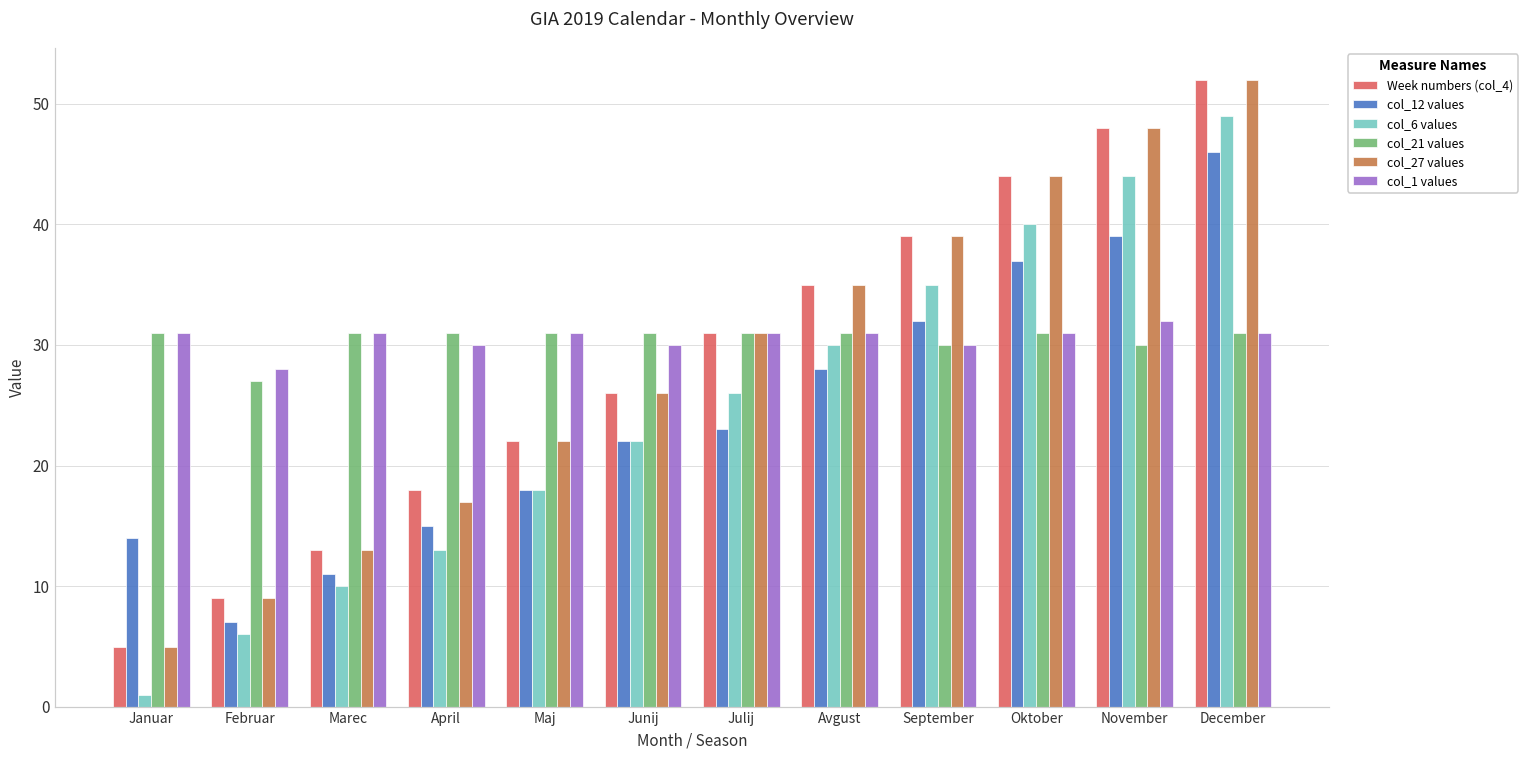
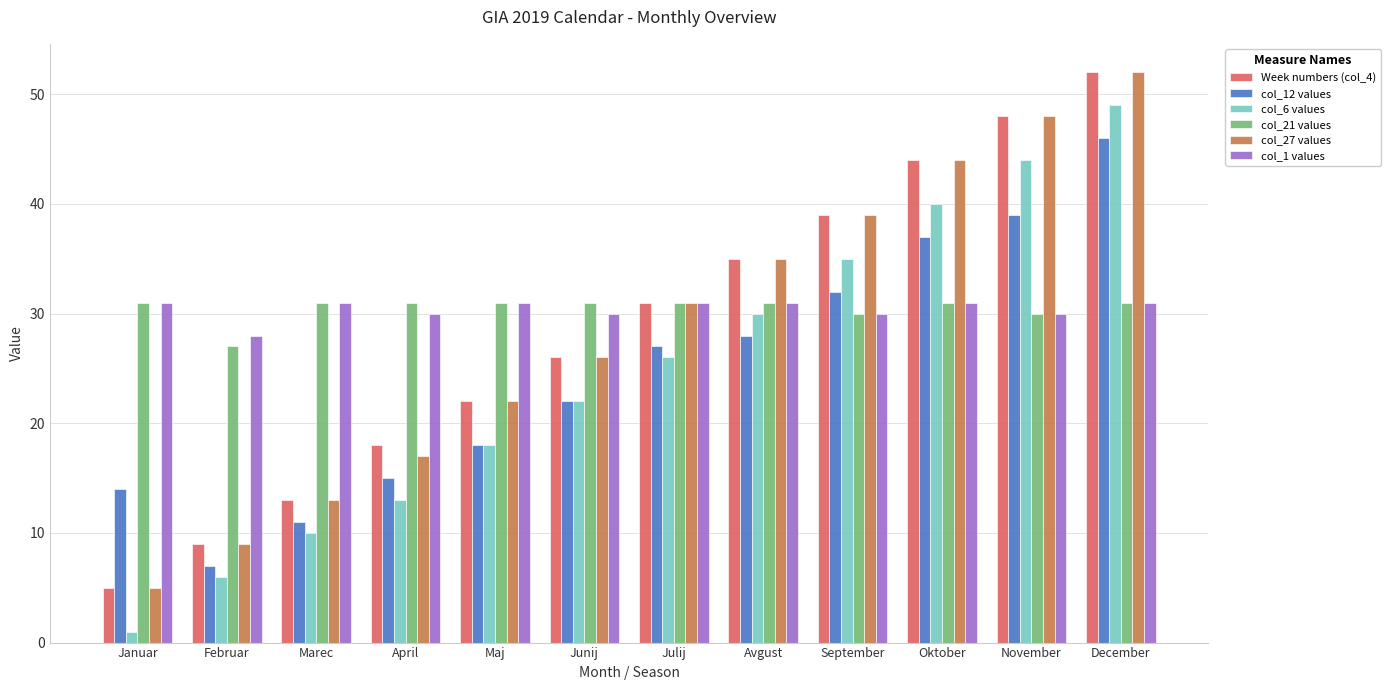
  {
    "col_12 values": {
      "Januar": 14,
      "Februar": 7,
      "Marec": 11,
      "April": 15,
      "Maj": 18,
      "Junij": 22,
-     "Julij": 23,
+     "Julij": 27,
      "Avgust": 28,
      "September": 32,
      "Oktober": 37,
      "November": 39,
      "December": 46
    },
    "col_6 values": {
      "Januar": 1,
      "Februar": 6,
      "Marec": 10,
      "April": 13,
      "Maj": 18,
      "Junij": 22,
      "Julij": 26,
      "Avgust": 30,
      "September": 35,
      "Oktober": 40,
      "November": 44,
      "December": 49
    },
    "col_21 values": {
      "Januar": 31,
      "Februar": 27,
      "Marec": 31,
      "April": 31,
      "Maj": 31,
      "Junij": 31,
      "Julij": 31,
      "Avgust": 31,
      "September": 30,
      "Oktober": 31,
      "November": 30,
      "December": 31
    },
    "col_1 values": {
      "Januar": 31,
      "Februar": 28,
      "Marec": 31,
      "April": 30,
      "Maj": 31,
      "Junij": 30,
      "Julij": 31,
      "Avgust": 31,
      "September": 30,
      "Oktober": 31,
-     "November": 32,
+     "November": 30,
      "December": 31
    }
  }
